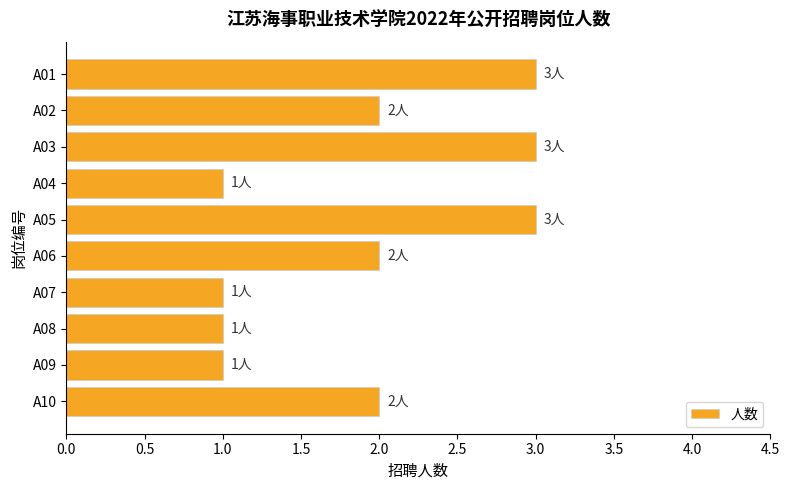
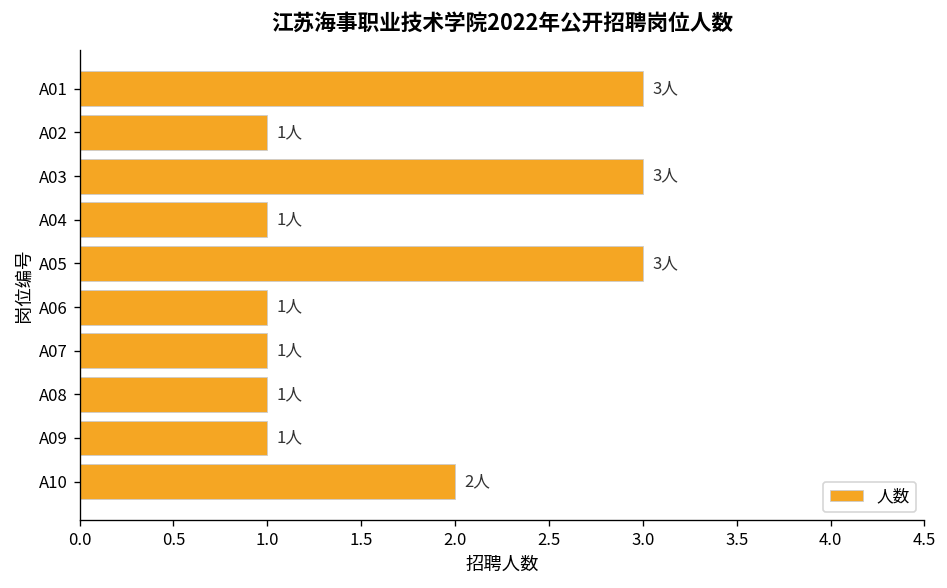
  {
    "A01": "3人",
-   "A02": "2人",
+   "A02": "1人",
    "A03": "3人",
    "A04": "1人",
    "A05": "3人",
-   "A06": "2人",
+   "A06": "1人",
    "A07": "1人",
    "A08": "1人",
    "A09": "1人",
    "A10": "2人"
  }
